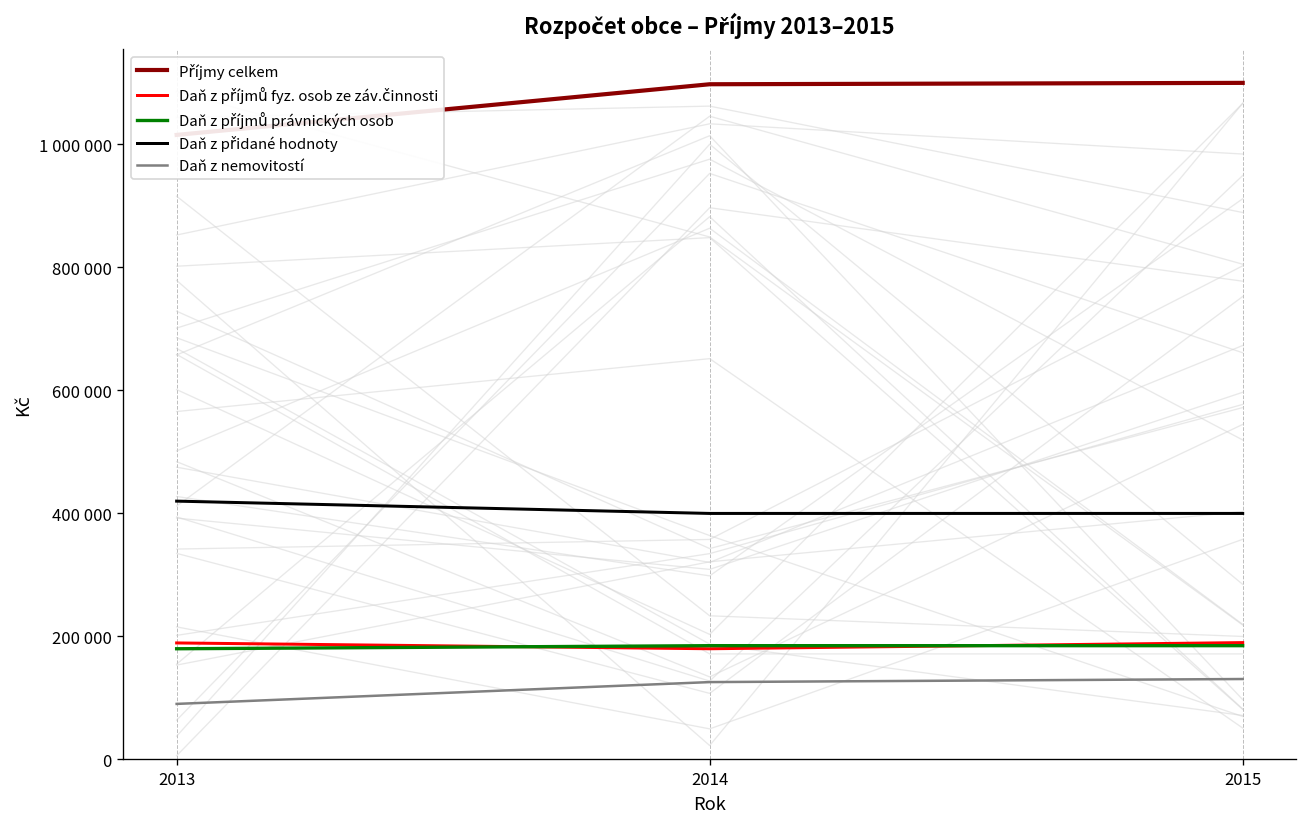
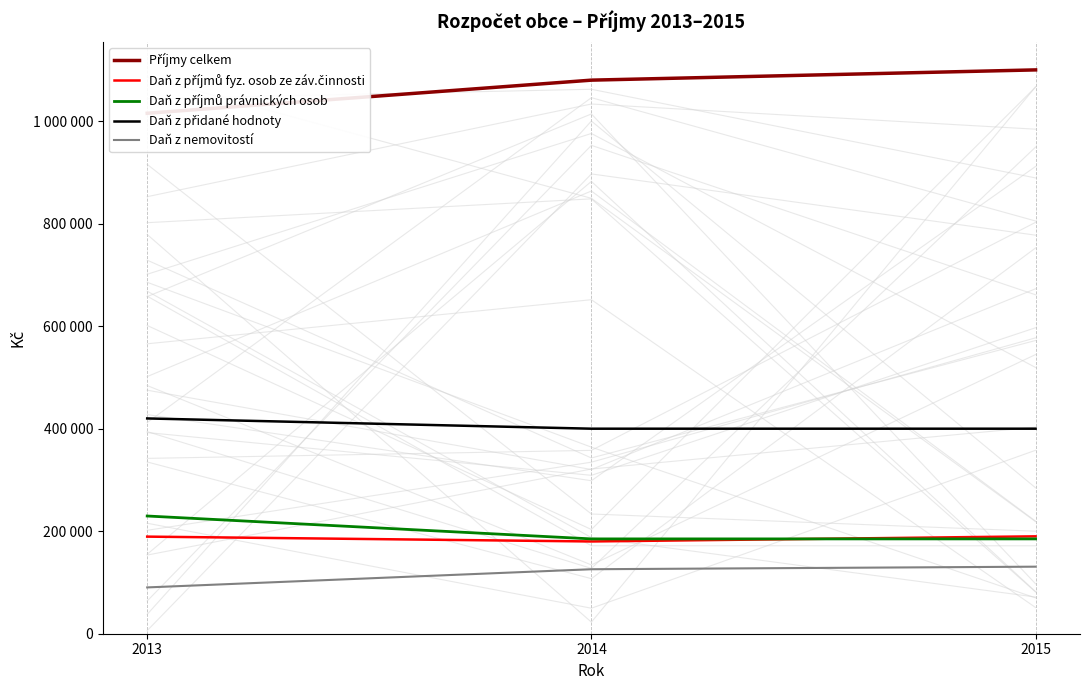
  {
    "Příjmy celkem": {
-     "2014": 1100000,
+     "2014": 1080000,
      "2015": 1100000
    },
    "Daň z příjmů fyz. osob ze záv.činnosti": {
      "2013": 190000,
      "2014": 180000,
      "2015": 190000
    },
    "Daň z příjmů právnických osob": {
-     "2013": 180000,
+     "2013": 230000,
      "2015": 190000
    },
    "Daň z přidané hodnoty": {
      "2013": 420000,
      "2014": 400000
    },
    "Daň z nemovitostí": {
      "2013": 90000,
      "2015": 130000
    }
  }
